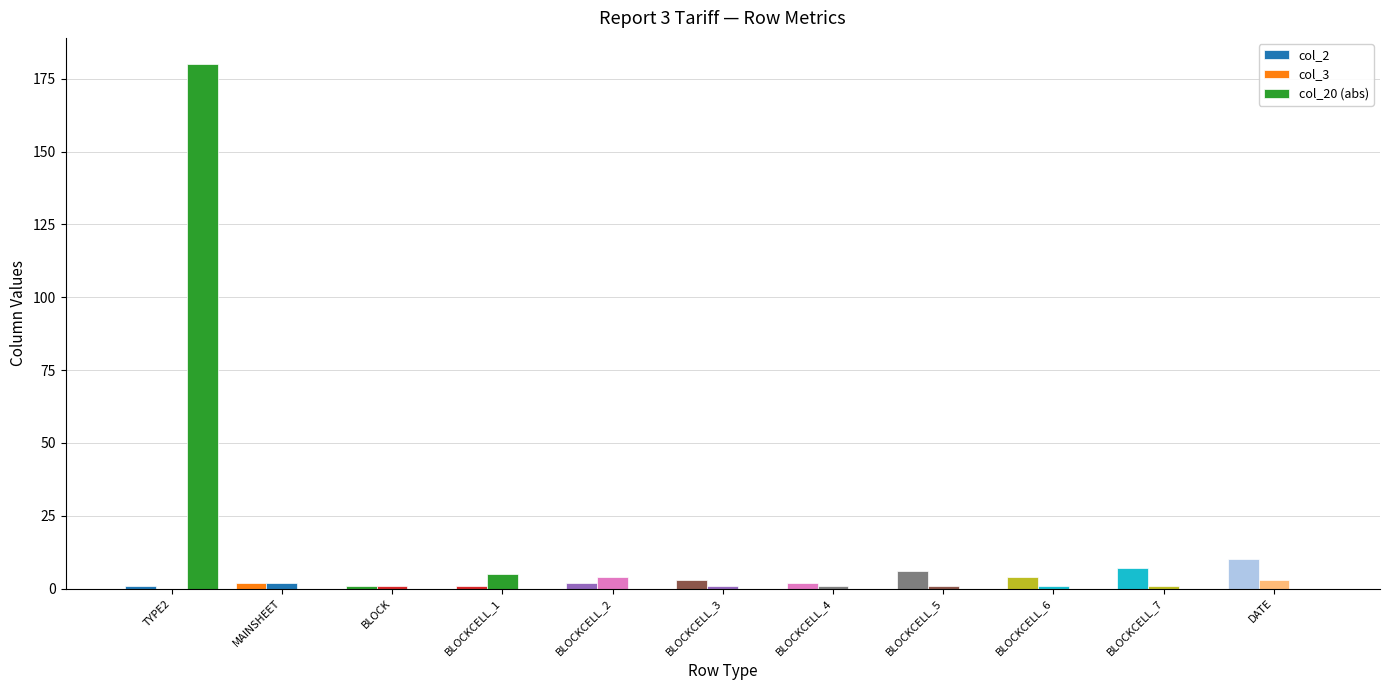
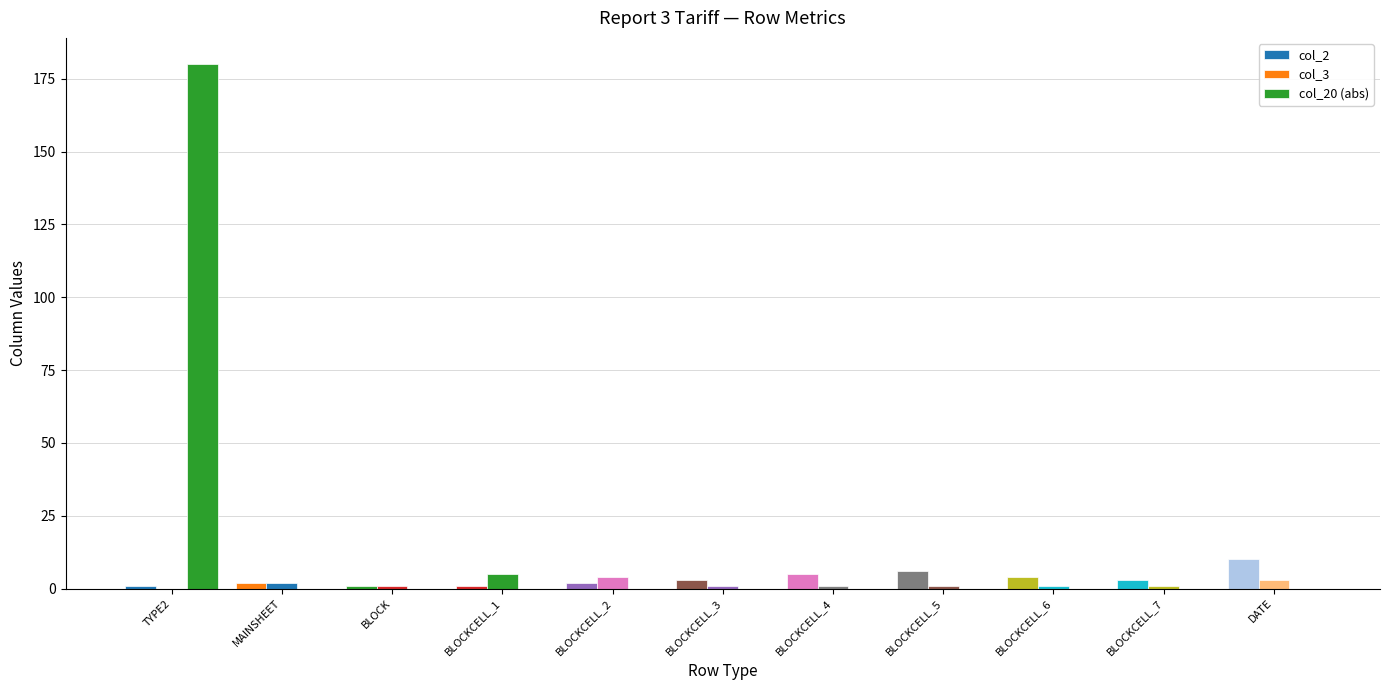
  {
    "col_2": {
      "TYPE2": 1,
      "MAINSHEET": 2,
      "BLOCK": 1,
      "BLOCKCELL_1": 1,
      "BLOCKCELL_2": 2,
      "BLOCKCELL_3": 3,
-     "BLOCKCELL_4": 2,
+     "BLOCKCELL_4": 5,
      "BLOCKCELL_5": 6,
      "BLOCKCELL_6": 4,
-     "BLOCKCELL_7": 7,
+     "BLOCKCELL_7": 3,
      "DATE": 10
    },
    "col_3": {
      "TYPE2": 0,
      "MAINSHEET": 2,
      "BLOCK": 1,
      "BLOCKCELL_1": 5,
      "BLOCKCELL_2": 4,
      "BLOCKCELL_3": 1,
      "BLOCKCELL_4": 1,
      "BLOCKCELL_5": 1,
      "BLOCKCELL_6": 1,
      "BLOCKCELL_7": 1,
      "DATE": 3
    },
    "col_20 (abs)": {
      "TYPE2": 180,
      "MAINSHEET": 0,
      "BLOCK": 0,
      "BLOCKCELL_1": 0,
      "BLOCKCELL_2": 0,
      "BLOCKCELL_3": 0,
      "BLOCKCELL_4": 0,
      "BLOCKCELL_5": 0,
      "BLOCKCELL_6": 0,
      "BLOCKCELL_7": 0,
      "DATE": 0
    }
  }
